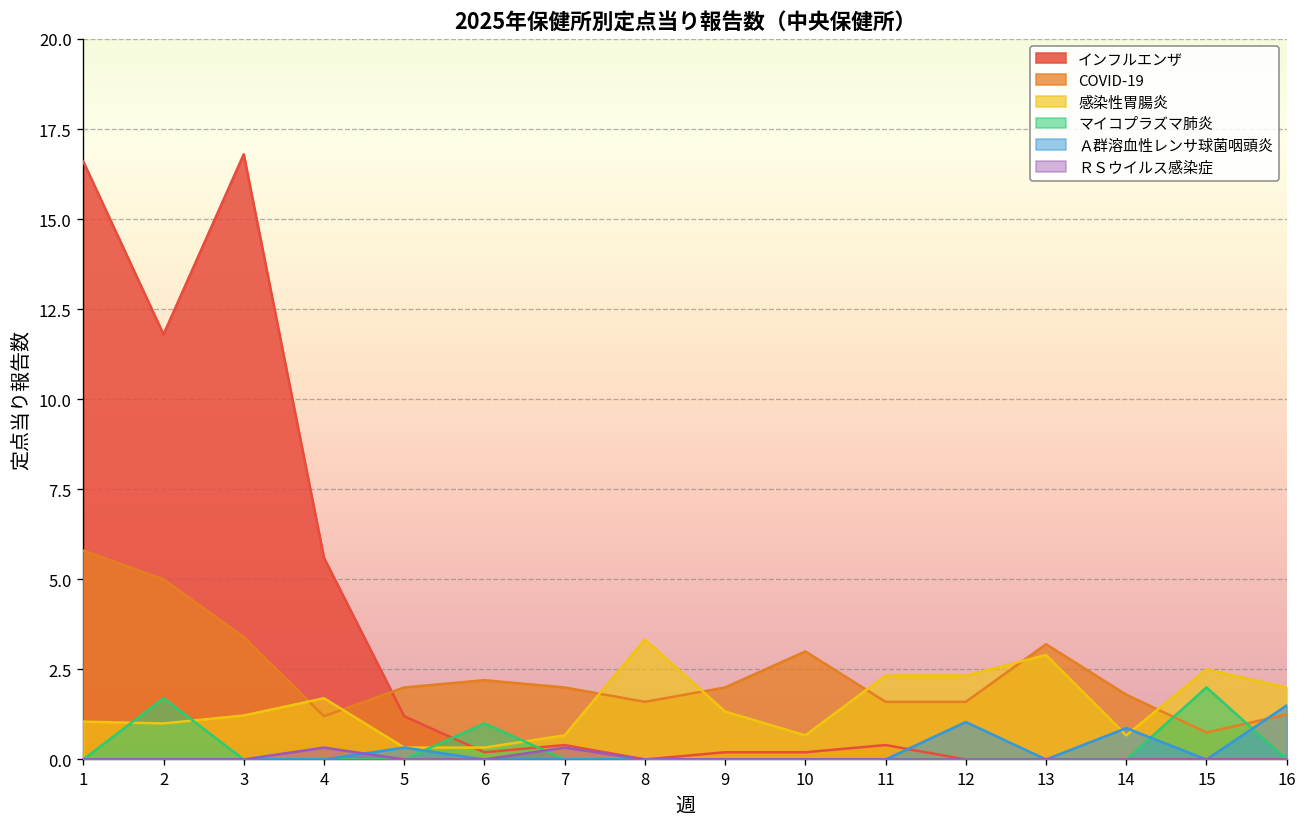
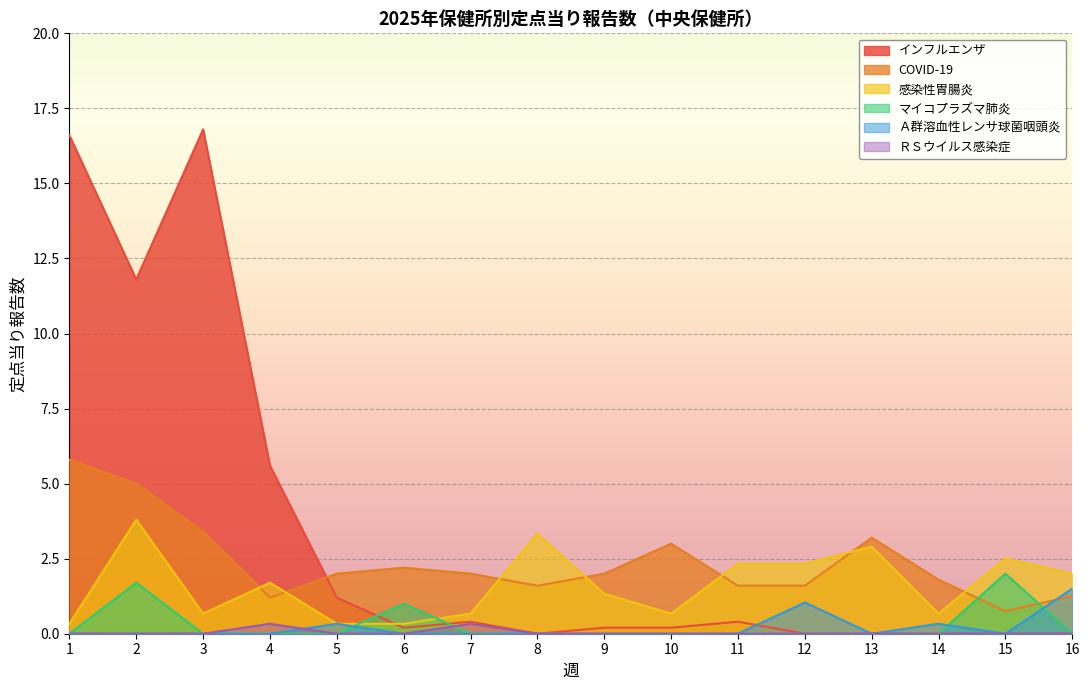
  {
    "感染性胃腸炎": {
-     "1": 1.1,
-     "2": 1.0,
-     "3": 1.2,
+     "1": 0.3,
+     "2": 3.8,
+     "3": 0.7,
      "4": 1.7,
      "6": 0.3,
      "7": 0.7,
      "8": 3.3,
      "9": 1.3,
      "10": 0.7,
      "11": 2.3,
      "12": 2.3,
      "13": 2.9,
      "14": 0.7,
      "15": 2.5,
      "16": 2.0
    },
    "マイコプラズマ肺炎": {
      "2": 1.7,
      "6": 1.0,
      "15": 2.0
    },
    "Ａ群溶血性レンサ球菌咽頭炎": {
      "12": 1.0,
-     "14": 0.9,
+     "14": 0.3,
      "16": 1.5
    },
    "ＲＳウイルス感染症": {
      "4": 0.3
    }
  }
